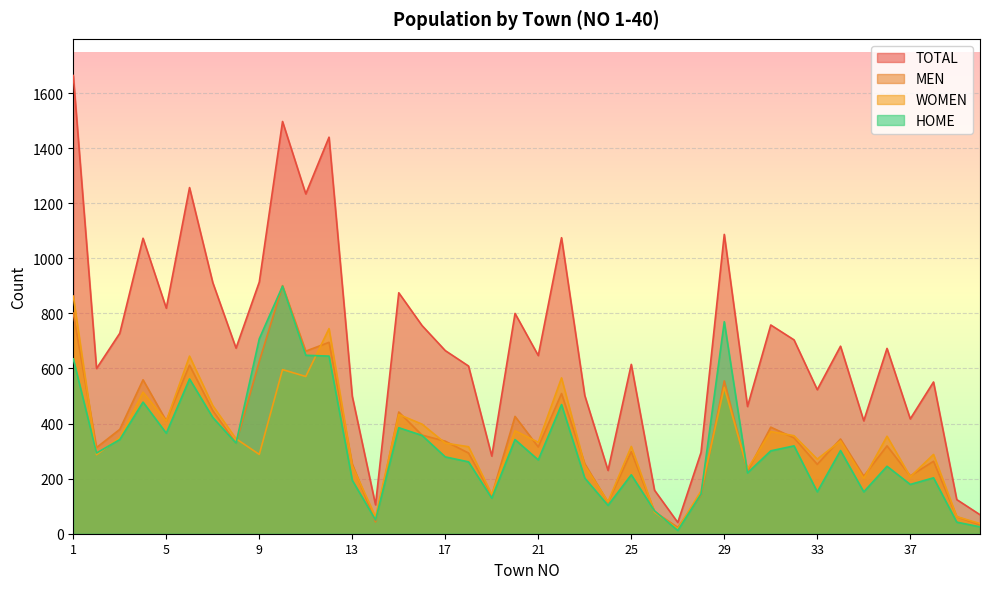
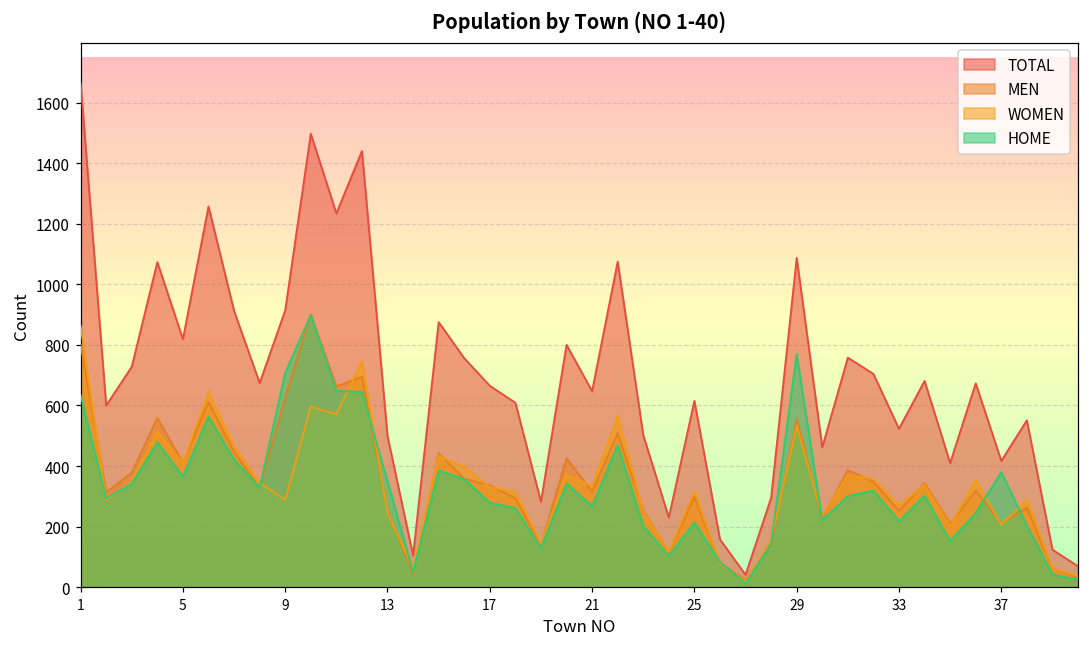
  {
    "HOME": {
      "1": 640,
      "5": 370,
      "9": 710,
-     "13": 190,
+     "13": 350,
      "17": 280,
      "21": 270,
      "25": 210,
      "29": 770,
-     "33": 150,
-     "37": 180
+     "33": 220,
+     "37": 380
    }
  }
